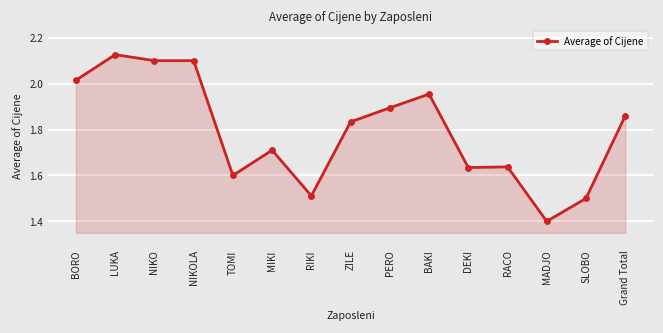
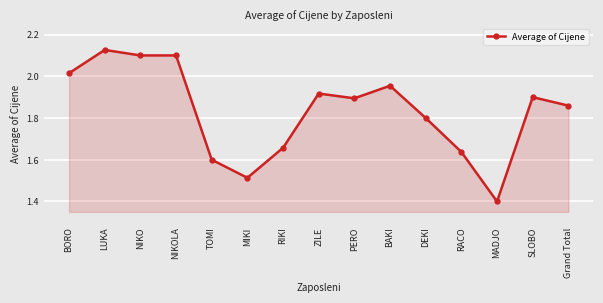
  {
    "BORO": 2.01,
    "LUKA": 2.13,
    "NIKO": 2.10,
    "NIKOLA": 2.10,
    "TOMI": 1.60,
-   "MIKI": 1.71,
-   "RIKI": 1.51,
-   "ZILE": 1.83,
+   "MIKI": 1.51,
+   "RIKI": 1.66,
+   "ZILE": 1.92,
    "PERO": 1.89,
    "BAKI": 1.95,
-   "DEKI": 1.63,
+   "DEKI": 1.80,
    "RACO": 1.64,
    "MADJO": 1.40,
-   "SLOBO": 1.5,
+   "SLOBO": 1.9,
    "Grand Total": 1.86
  }
